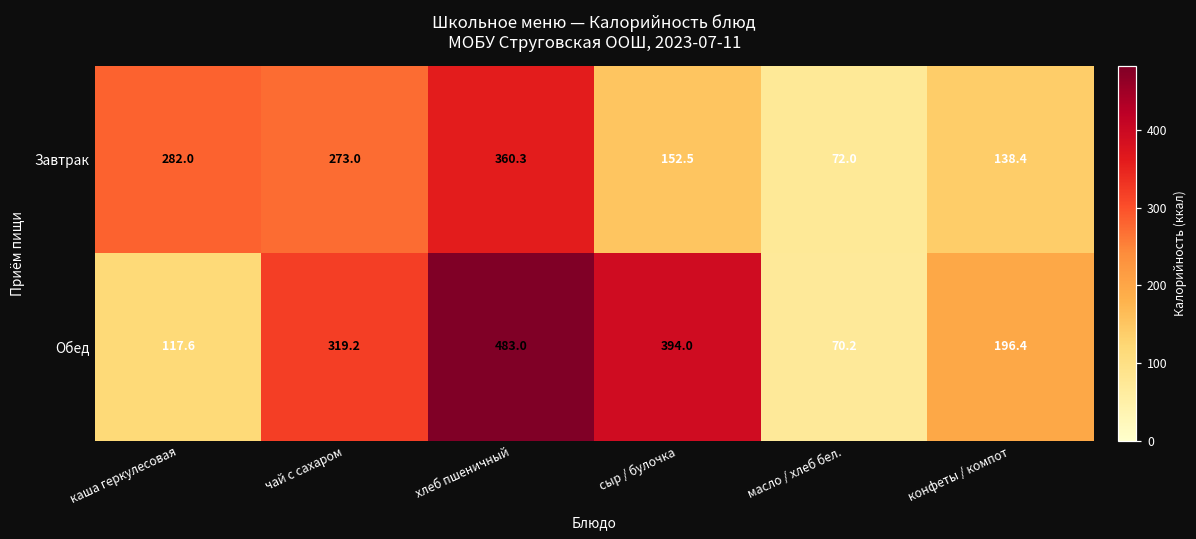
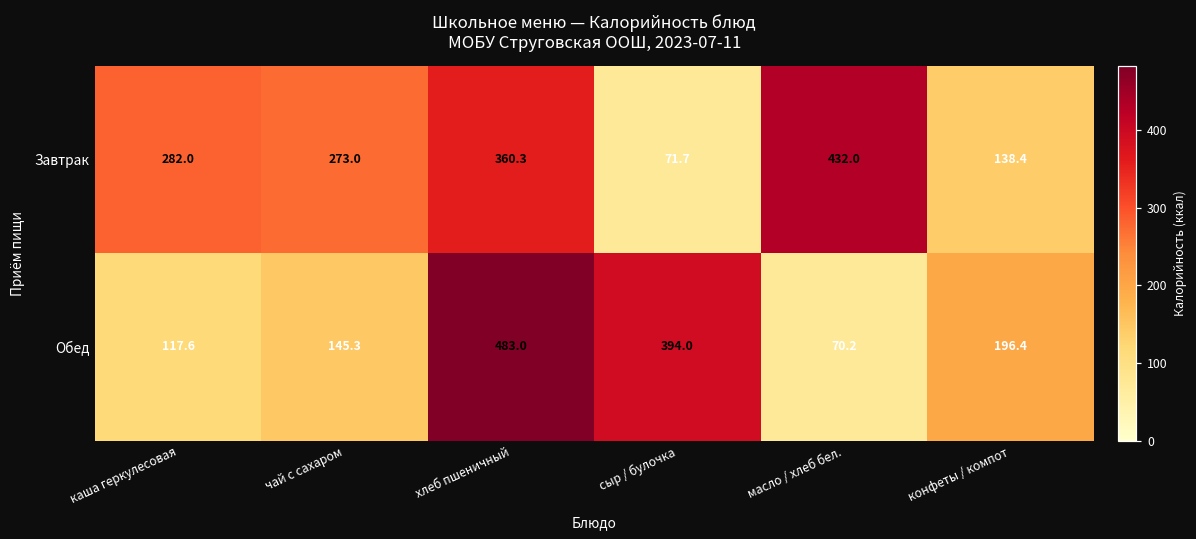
  {
    "Завтрак": {
      "каша геркулесовая": 282.0,
      "чай с сахаром": 273.0,
      "хлеб пшеничный": 360.3,
-     "сыр / булочка": 152.5,
-     "масло / хлеб бел.": 72.0,
+     "сыр / булочка": 71.7,
+     "масло / хлеб бел.": 432.0,
      "конфеты / компот": 138.4
    },
    "Обед": {
      "каша геркулесовая": 117.6,
-     "чай с сахаром": 319.2,
+     "чай с сахаром": 145.3,
      "хлеб пшеничный": 483.0,
      "сыр / булочка": 394.0,
      "масло / хлеб бел.": 70.2,
      "конфеты / компот": 196.4
    }
  }
